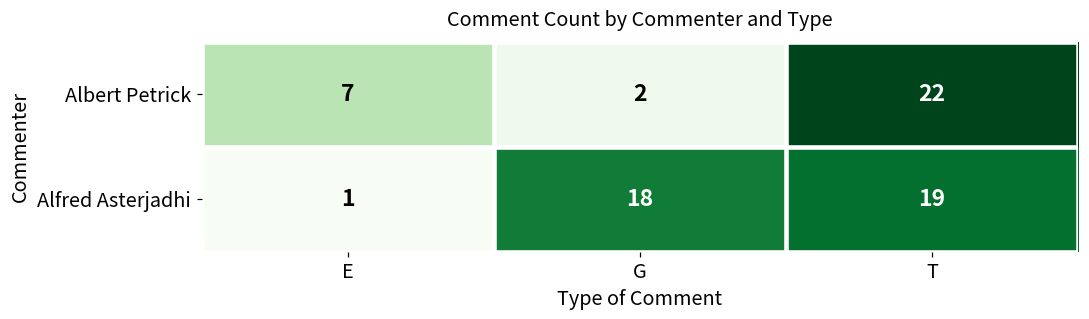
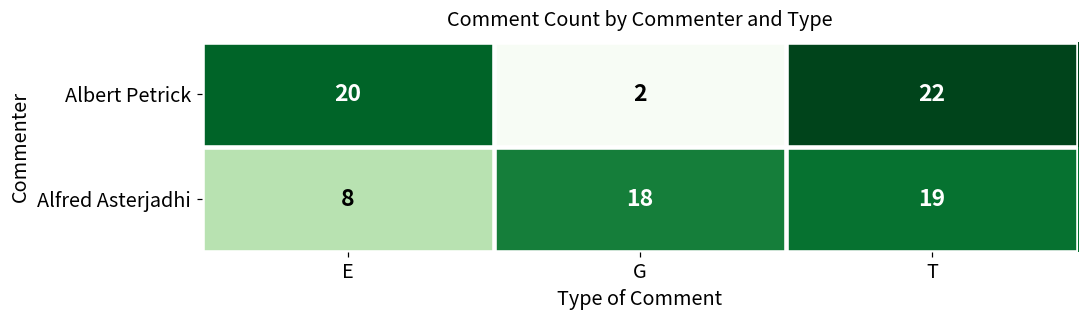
  {
    "Albert Petrick": {
-     "E": 7,
+     "E": 20,
      "G": 2,
      "T": 22
    },
    "Alfred Asterjadhi": {
-     "E": 1,
+     "E": 8,
      "G": 18,
      "T": 19
    }
  }
